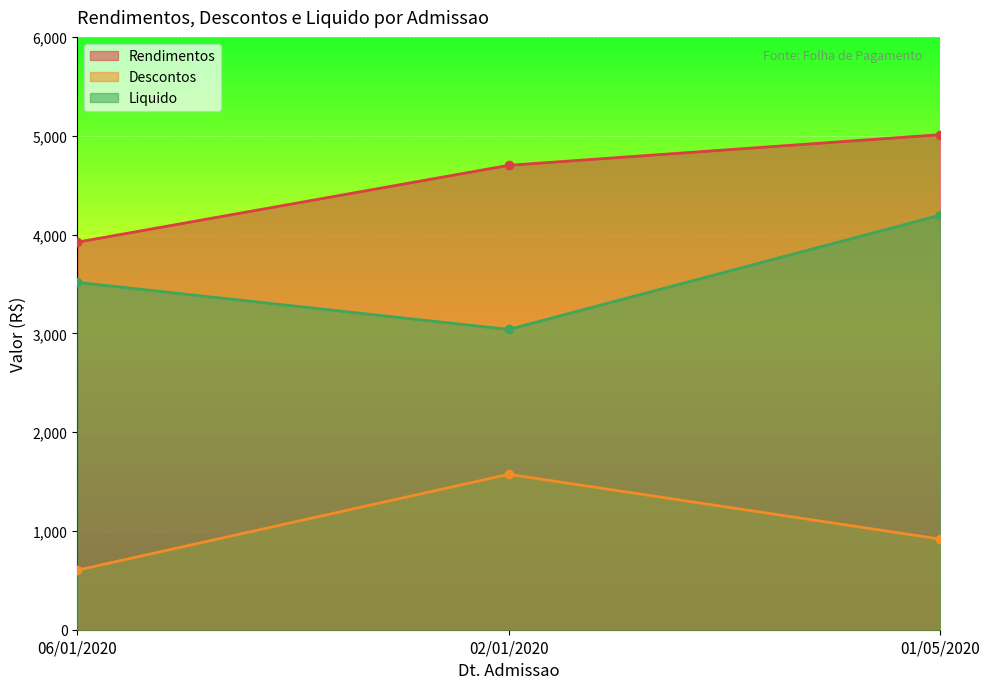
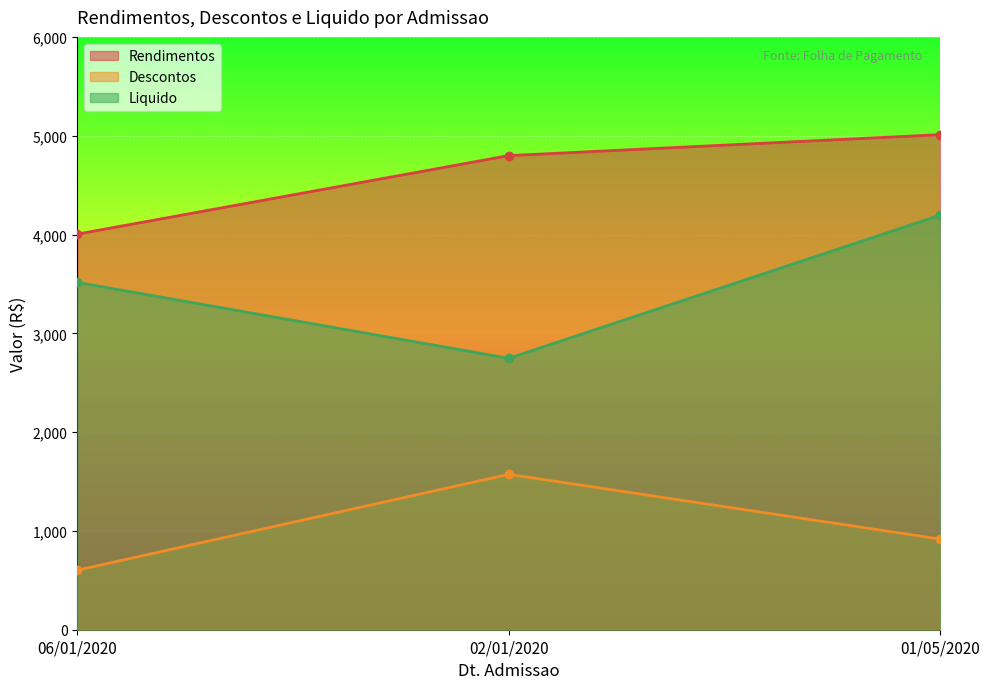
  {
    "Rendimentos": {
-     "06/01/2020": "3,900",
-     "02/01/2020": "4,700",
+     "06/01/2020": "4,000",
+     "02/01/2020": "4,800",
      "01/05/2020": "5,000"
    },
    "Descontos": {
      "06/01/2020": "600",
      "02/01/2020": "1,600",
      "01/05/2020": "900"
    },
    "Liquido": {
      "06/01/2020": "3,500",
-     "02/01/2020": "3,000",
+     "02/01/2020": "2,700",
      "01/05/2020": "4,200"
    }
  }
